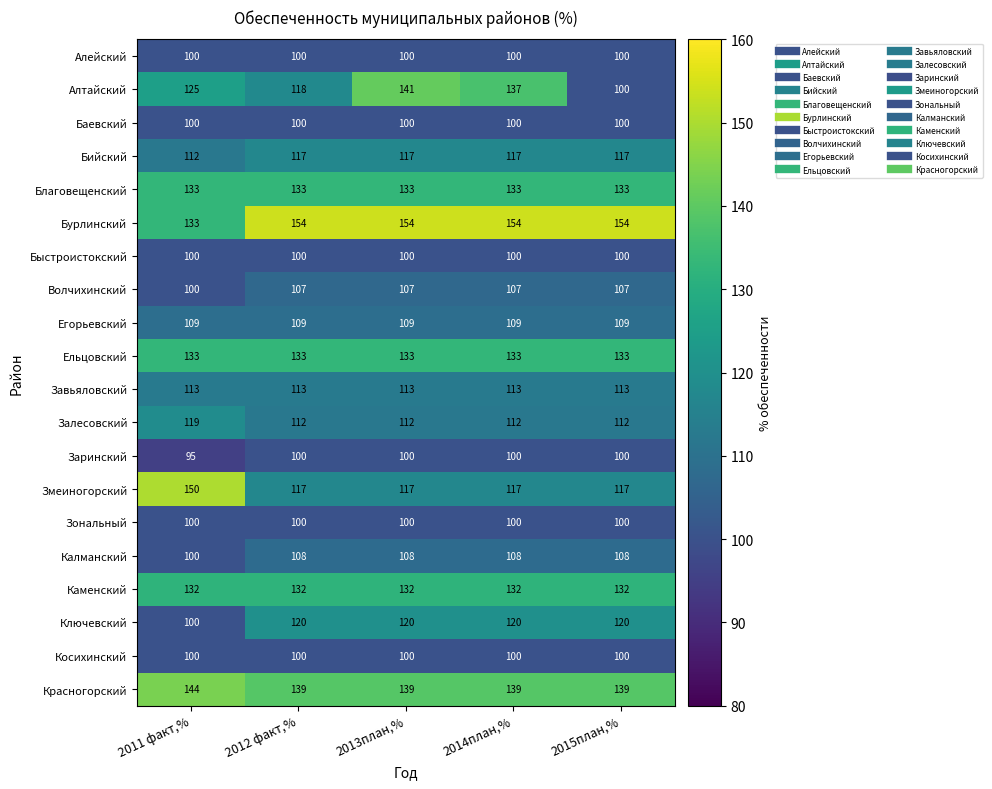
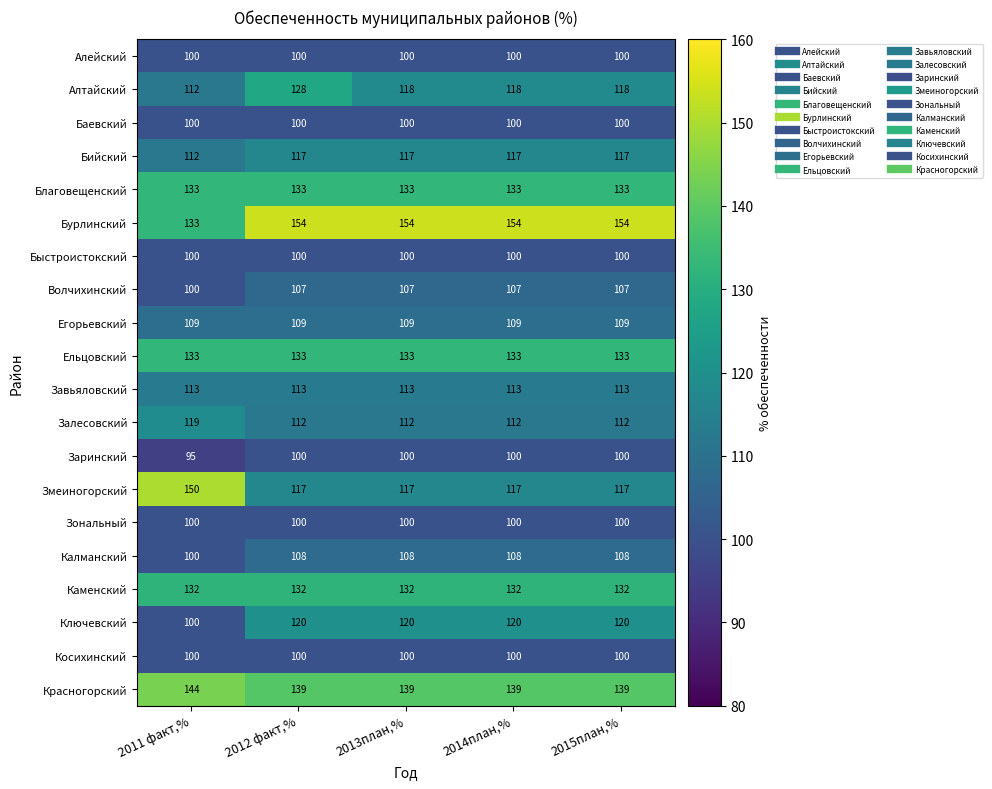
  {
    "Алейский": {
      "2011 факт,%": 100,
      "2012 факт,%": 100,
      "2013план,%": 100,
      "2014план,%": 100,
      "2015план,%": 100
    },
    "Алтайский": {
-     "2011 факт,%": 125,
-     "2012 факт,%": 118,
-     "2013план,%": 141,
-     "2014план,%": 137,
-     "2015план,%": 100
+     "2011 факт,%": 112,
+     "2012 факт,%": 128,
+     "2013план,%": 118,
+     "2014план,%": 118,
+     "2015план,%": 118
    },
    "Баевский": {
      "2011 факт,%": 100,
      "2012 факт,%": 100,
      "2013план,%": 100,
      "2014план,%": 100,
      "2015план,%": 100
    },
    "Бийский": {
      "2011 факт,%": 112,
      "2012 факт,%": 117,
      "2013план,%": 117,
      "2014план,%": 117,
      "2015план,%": 117
    },
    "Благовещенский": {
      "2011 факт,%": 133,
      "2012 факт,%": 133,
      "2013план,%": 133,
      "2014план,%": 133,
      "2015план,%": 133
    },
    "Бурлинский": {
      "2011 факт,%": 133,
      "2012 факт,%": 154,
      "2013план,%": 154,
      "2014план,%": 154,
      "2015план,%": 154
    },
    "Быстроистокский": {
      "2011 факт,%": 100,
      "2012 факт,%": 100,
      "2013план,%": 100,
      "2014план,%": 100,
      "2015план,%": 100
    },
    "Волчихинский": {
      "2011 факт,%": 100,
      "2012 факт,%": 107,
      "2013план,%": 107,
      "2014план,%": 107,
      "2015план,%": 107
    },
    "Егорьевский": {
      "2011 факт,%": 109,
      "2012 факт,%": 109,
      "2013план,%": 109,
      "2014план,%": 109,
      "2015план,%": 109
    },
    "Ельцовский": {
      "2011 факт,%": 133,
      "2012 факт,%": 133,
      "2013план,%": 133,
      "2014план,%": 133,
      "2015план,%": 133
    },
    "Завьяловский": {
      "2011 факт,%": 113,
      "2012 факт,%": 113,
      "2013план,%": 113,
      "2014план,%": 113,
      "2015план,%": 113
    },
    "Залесовский": {
      "2011 факт,%": 119,
      "2012 факт,%": 112,
      "2013план,%": 112,
      "2014план,%": 112,
      "2015план,%": 112
    },
    "Заринский": {
      "2011 факт,%": 95,
      "2012 факт,%": 100,
      "2013план,%": 100,
      "2014план,%": 100,
      "2015план,%": 100
    },
    "Змеиногорский": {
      "2011 факт,%": 150,
      "2012 факт,%": 117,
      "2013план,%": 117,
      "2014план,%": 117,
      "2015план,%": 117
    },
    "Зональный": {
      "2011 факт,%": 100,
      "2012 факт,%": 100,
      "2013план,%": 100,
      "2014план,%": 100,
      "2015план,%": 100
    },
    "Калманский": {
      "2011 факт,%": 100,
      "2012 факт,%": 108,
      "2013план,%": 108,
      "2014план,%": 108,
      "2015план,%": 108
    },
    "Каменский": {
      "2011 факт,%": 132,
      "2012 факт,%": 132,
      "2013план,%": 132,
      "2014план,%": 132,
      "2015план,%": 132
    },
    "Ключевский": {
      "2011 факт,%": 100,
      "2012 факт,%": 120,
      "2013план,%": 120,
      "2014план,%": 120,
      "2015план,%": 120
    },
    "Косихинский": {
      "2011 факт,%": 100,
      "2012 факт,%": 100,
      "2013план,%": 100,
      "2014план,%": 100,
      "2015план,%": 100
    },
    "Красногорский": {
      "2011 факт,%": 144,
      "2012 факт,%": 139,
      "2013план,%": 139,
      "2014план,%": 139,
      "2015план,%": 139
    }
  }
